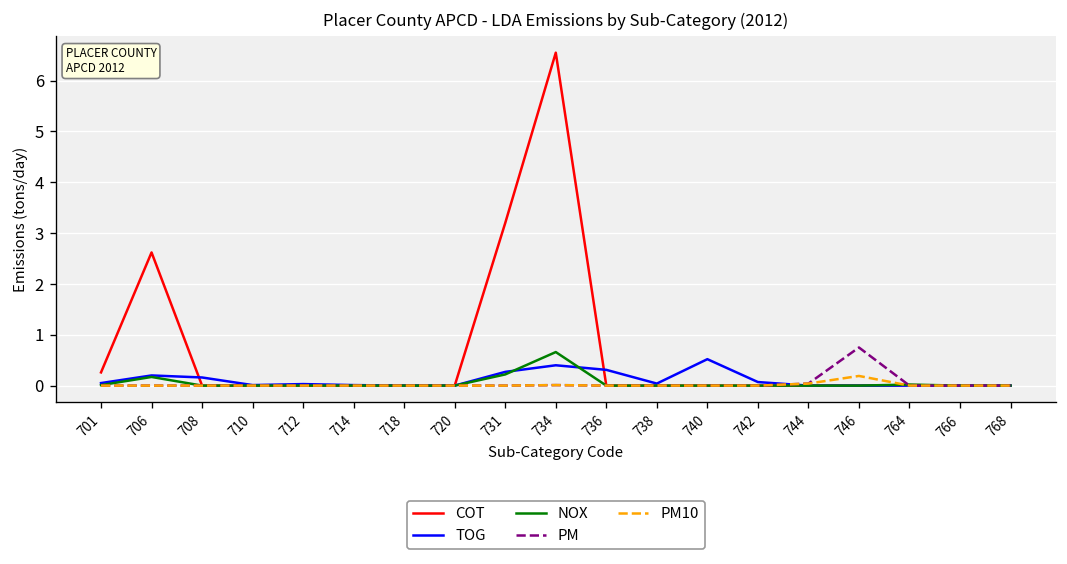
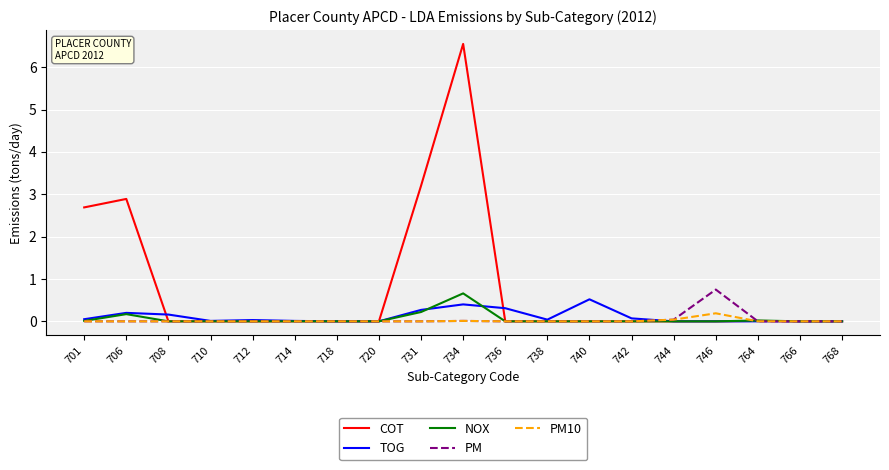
  {
    "COT": {
-     "701": 0.3,
-     "706": 2.6,
+     "701": 2.7,
+     "706": 2.9,
      "731": 3.2,
      "734": 6.6
    },
    "TOG": {
      "708": 0.2,
      "734": 0.4,
      "736": 0.3,
      "740": 0.5,
      "742": 0.1
    },
    "NOX": {
      "734": 0.7
    },
    "PM": {
      "746": 0.8
    },
    "PM10": {
      "746": 0.2
    }
  }
